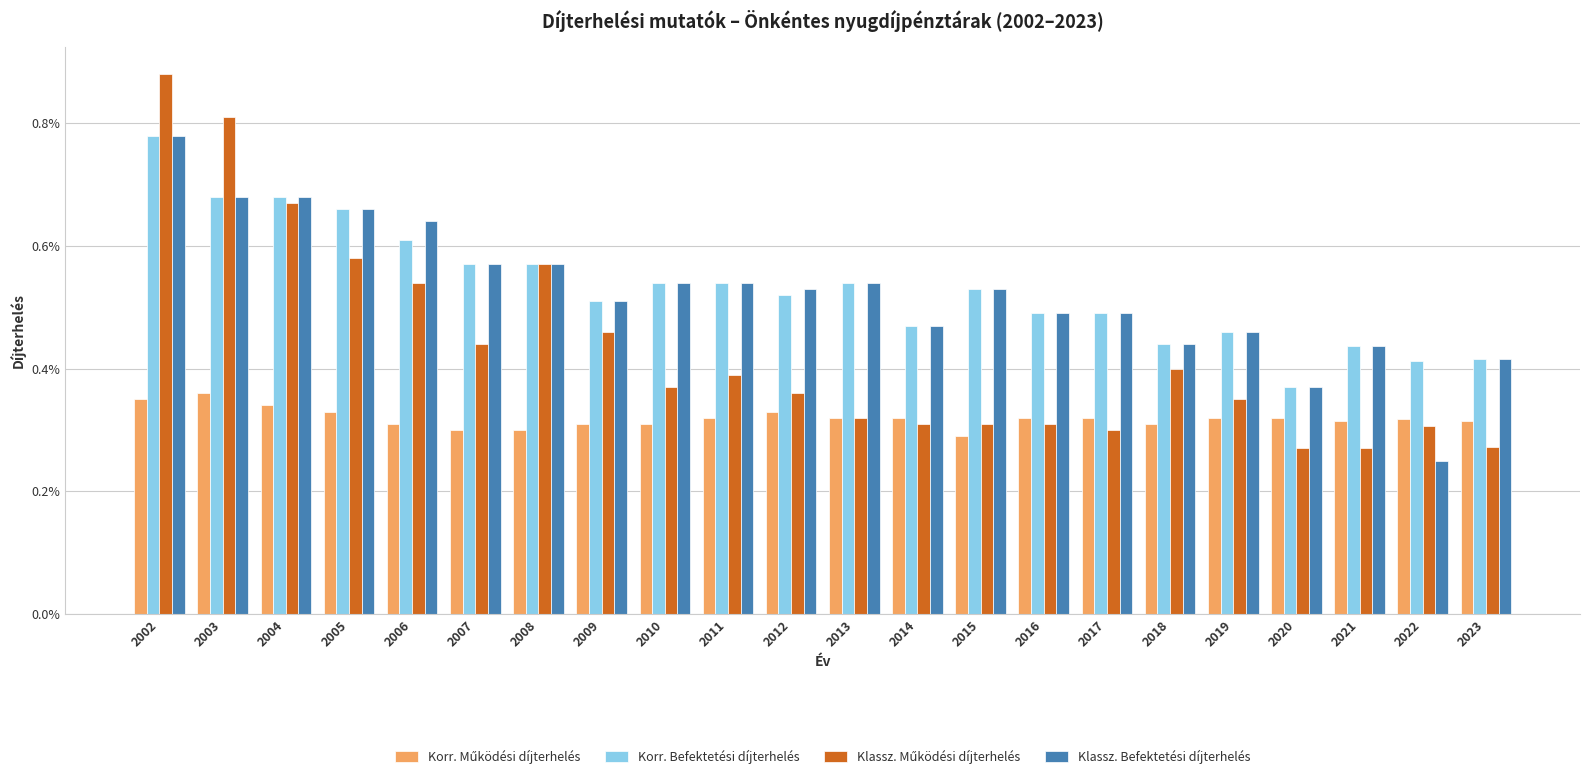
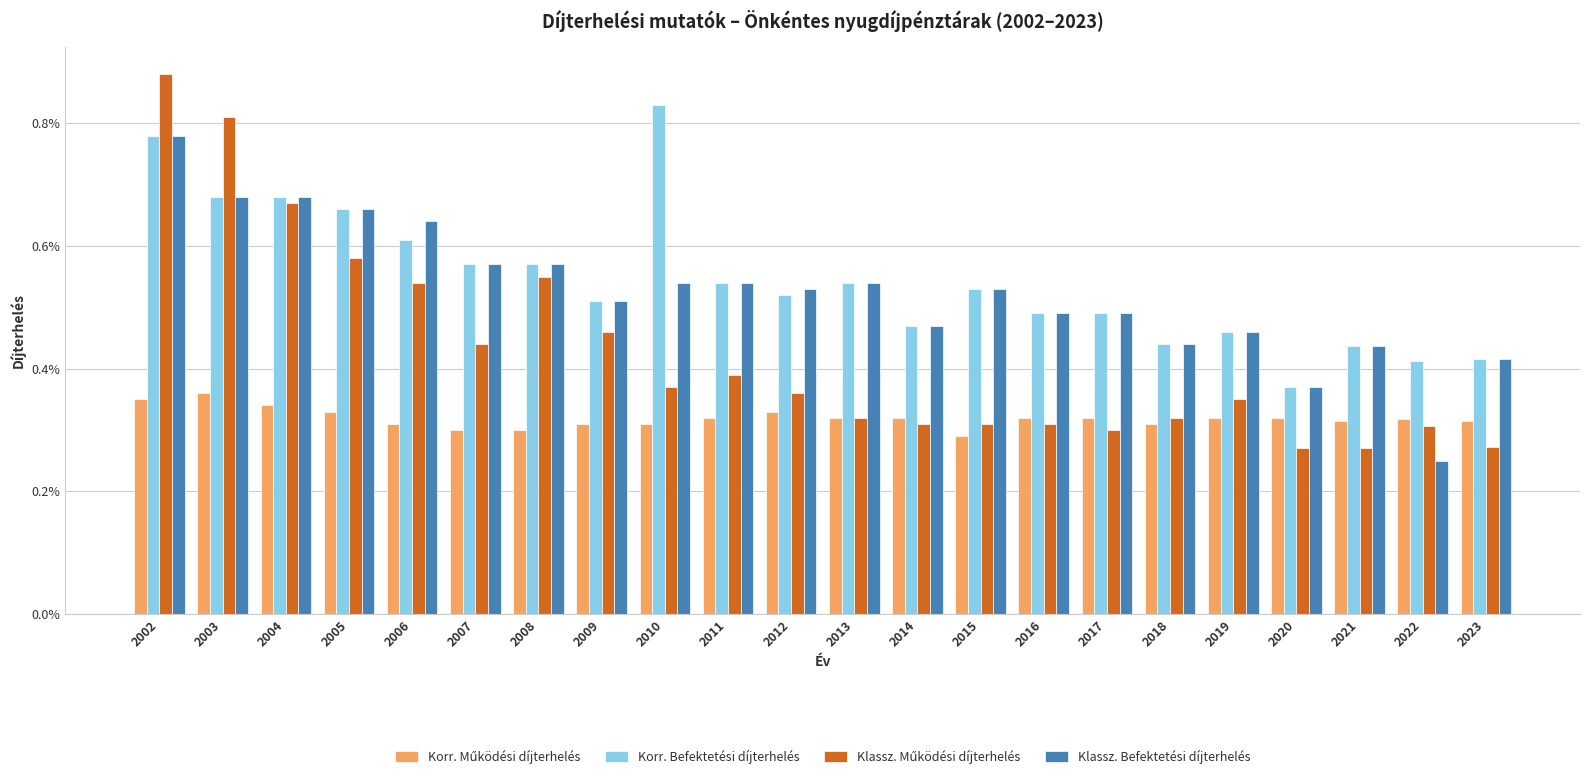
  {
    "Korr. Működési díjterhelés": {
      "2002": "0.35%",
      "2003": "0.36%",
      "2004": "0.34%",
      "2005": "0.33%",
      "2006": "0.31%",
      "2007": "0.30%",
      "2008": "0.30%",
      "2009": "0.31%",
      "2010": "0.31%",
      "2011": "0.32%",
      "2012": "0.33%",
      "2013": "0.32%",
      "2014": "0.32%",
      "2015": "0.29%",
      "2016": "0.32%",
      "2017": "0.32%",
      "2018": "0.31%",
      "2019": "0.32%",
      "2020": "0.32%",
      "2021": "0.31%",
      "2022": "0.32%",
      "2023": "0.31%"
    },
    "Korr. Befektetési díjterhelés": {
      "2002": "0.78%",
      "2003": "0.68%",
      "2004": "0.68%",
      "2005": "0.66%",
      "2006": "0.61%",
      "2007": "0.57%",
      "2008": "0.57%",
      "2009": "0.51%",
-     "2010": "0.54%",
+     "2010": "0.83%",
      "2011": "0.54%",
      "2012": "0.52%",
      "2013": "0.54%",
      "2014": "0.47%",
      "2015": "0.53%",
      "2016": "0.49%",
      "2017": "0.49%",
      "2018": "0.44%",
      "2019": "0.46%",
      "2020": "0.37%",
      "2021": "0.44%",
      "2022": "0.41%",
      "2023": "0.42%"
    },
    "Klassz. Működési díjterhelés": {
      "2002": "0.88%",
      "2003": "0.81%",
      "2004": "0.67%",
      "2005": "0.58%",
      "2006": "0.54%",
      "2007": "0.44%",
-     "2008": "0.57%",
+     "2008": "0.55%",
      "2009": "0.46%",
      "2010": "0.37%",
      "2011": "0.39%",
      "2012": "0.36%",
      "2013": "0.32%",
      "2014": "0.31%",
      "2015": "0.31%",
      "2016": "0.31%",
      "2017": "0.30%",
-     "2018": "0.40%",
+     "2018": "0.32%",
      "2019": "0.35%",
      "2020": "0.27%",
      "2021": "0.27%",
      "2022": "0.31%",
      "2023": "0.27%"
    },
    "Klassz. Befektetési díjterhelés": {
      "2002": "0.78%",
      "2003": "0.68%",
      "2004": "0.68%",
      "2005": "0.66%",
      "2006": "0.64%",
      "2007": "0.57%",
      "2008": "0.57%",
      "2009": "0.51%",
      "2010": "0.54%",
      "2011": "0.54%",
      "2012": "0.53%",
      "2013": "0.54%",
      "2014": "0.47%",
      "2015": "0.53%",
      "2016": "0.49%",
      "2017": "0.49%",
      "2018": "0.44%",
      "2019": "0.46%",
      "2020": "0.37%",
      "2021": "0.44%",
      "2022": "0.25%",
      "2023": "0.42%"
    }
  }
